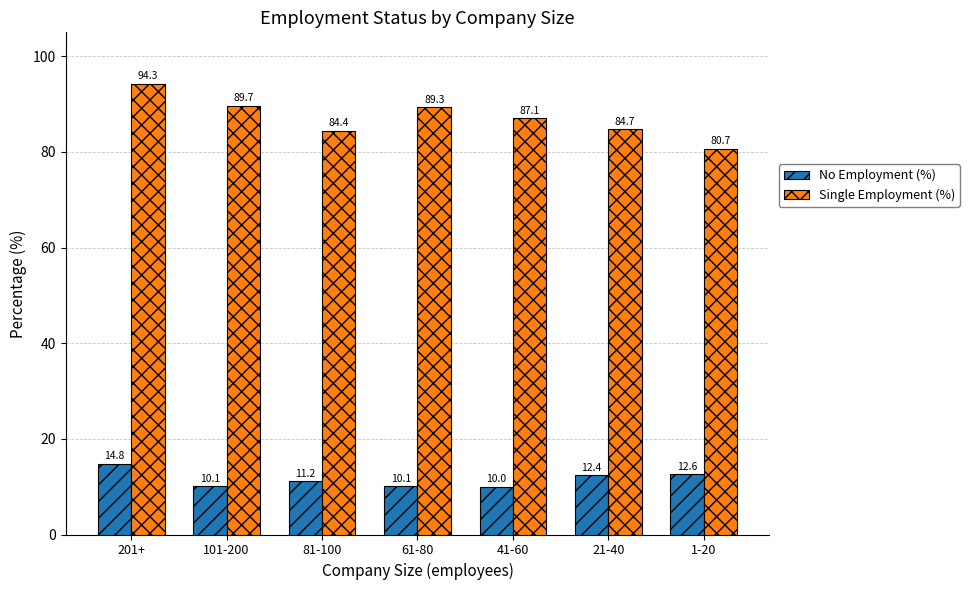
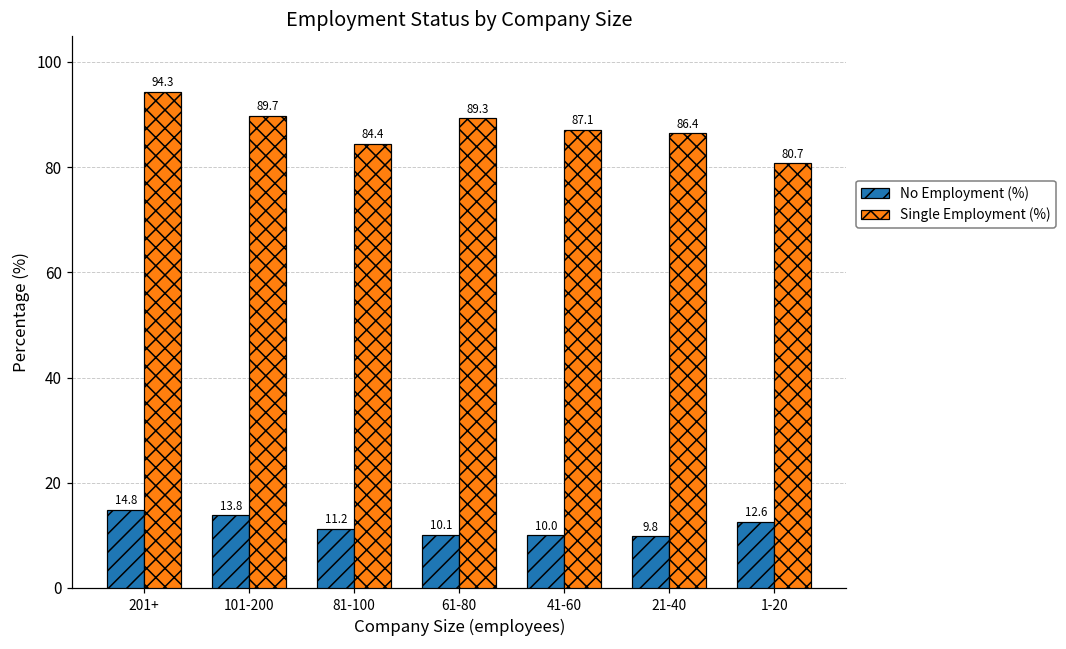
  {
    "No Employment (%)": {
      "201+": 14.8,
-     "101-200": 10.1,
+     "101-200": 13.8,
      "81-100": 11.2,
      "61-80": 10.1,
      "41-60": 10.0,
-     "21-40": 12.4,
+     "21-40": 9.8,
      "1-20": 12.6
    },
    "Single Employment (%)": {
      "201+": 94.3,
      "101-200": 89.7,
      "81-100": 84.4,
      "61-80": 89.3,
      "41-60": 87.1,
-     "21-40": 84.7,
+     "21-40": 86.4,
      "1-20": 80.7
    }
  }
